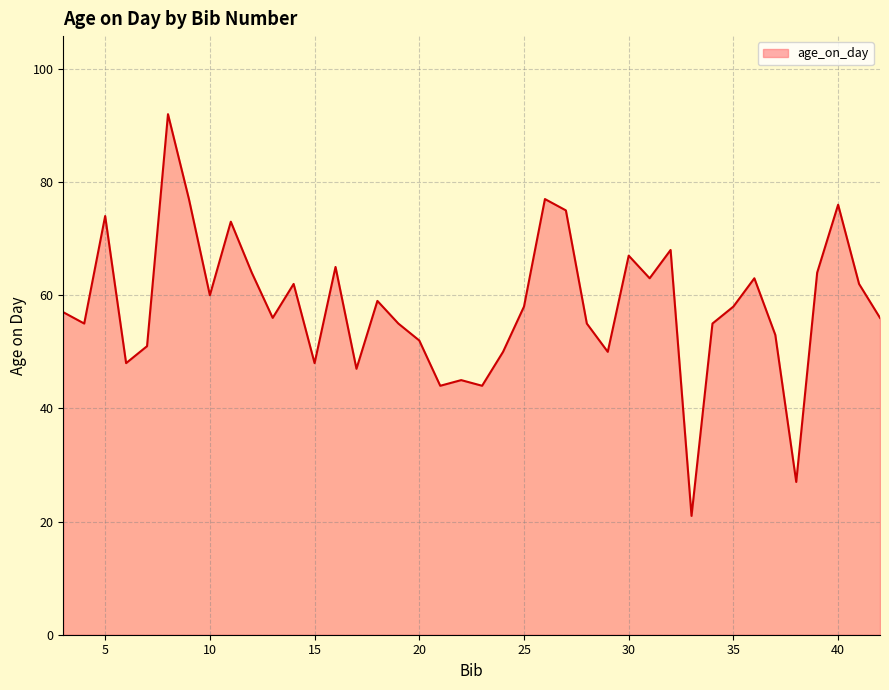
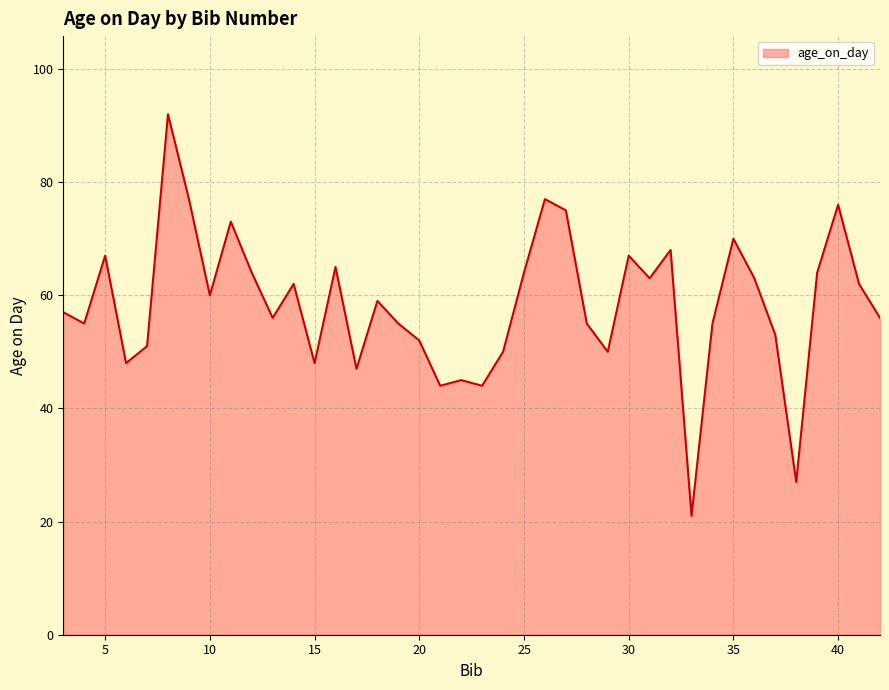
  {
-   "5": 74,
+   "5": 67,
    "10": 60,
    "15": 48,
    "20": 52,
-   "25": 58,
+   "25": 64,
    "30": 67,
-   "35": 58,
+   "35": 70,
    "40": 76
  }
